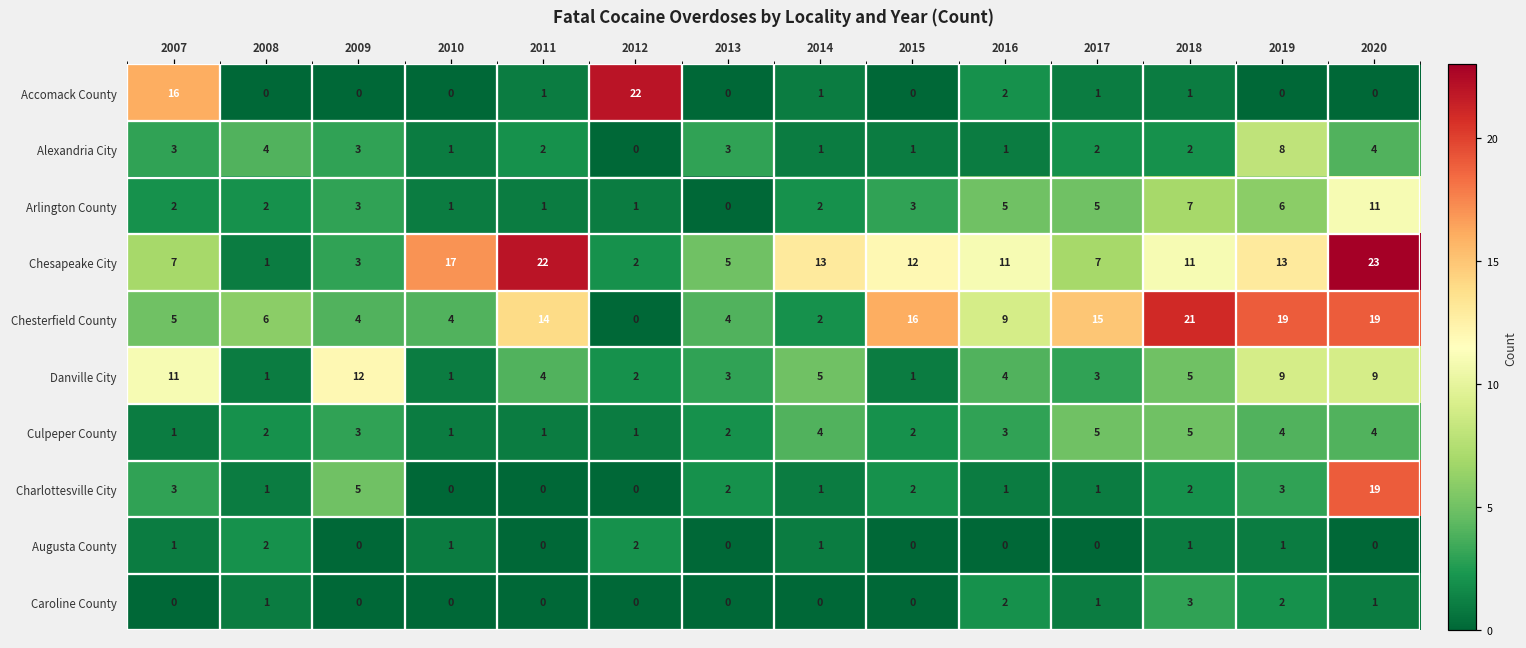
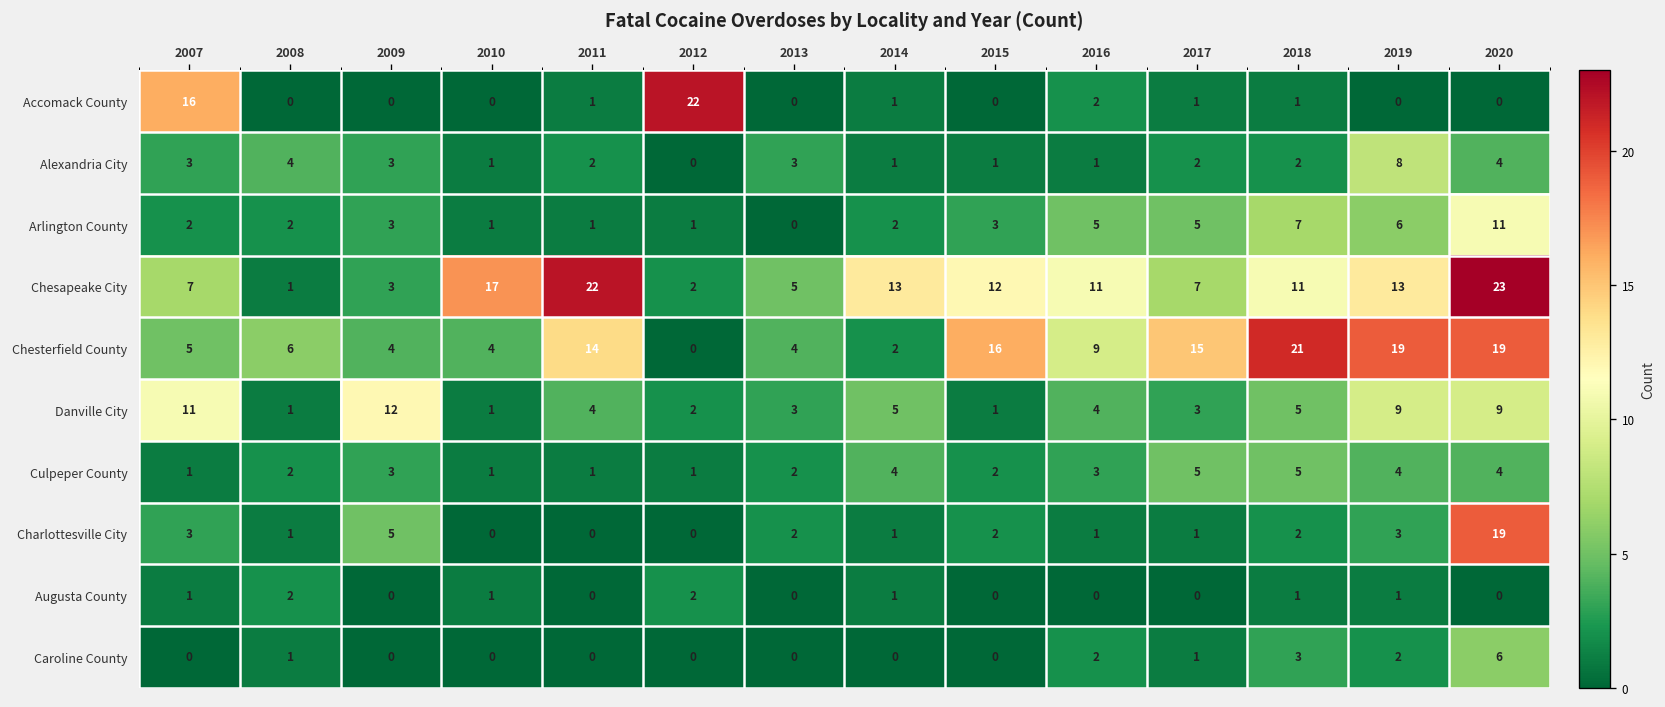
  {
    "Accomack County": {
      "2007": 16,
      "2008": 0,
      "2009": 0,
      "2010": 0,
      "2011": 1,
      "2012": 22,
      "2013": 0,
      "2014": 1,
      "2015": 0,
      "2016": 2,
      "2017": 1,
      "2018": 1,
      "2019": 0,
      "2020": 0
    },
    "Alexandria City": {
      "2007": 3,
      "2008": 4,
      "2009": 3,
      "2010": 1,
      "2011": 2,
      "2012": 0,
      "2013": 3,
      "2014": 1,
      "2015": 1,
      "2016": 1,
      "2017": 2,
      "2018": 2,
      "2019": 8,
      "2020": 4
    },
    "Arlington County": {
      "2007": 2,
      "2008": 2,
      "2009": 3,
      "2010": 1,
      "2011": 1,
      "2012": 1,
      "2013": 0,
      "2014": 2,
      "2015": 3,
      "2016": 5,
      "2017": 5,
      "2018": 7,
      "2019": 6,
      "2020": 11
    },
    "Chesapeake City": {
      "2007": 7,
      "2008": 1,
      "2009": 3,
      "2010": 17,
      "2011": 22,
      "2012": 2,
      "2013": 5,
      "2014": 13,
      "2015": 12,
      "2016": 11,
      "2017": 7,
      "2018": 11,
      "2019": 13,
      "2020": 23
    },
    "Chesterfield County": {
      "2007": 5,
      "2008": 6,
      "2009": 4,
      "2010": 4,
      "2011": 14,
      "2012": 0,
      "2013": 4,
      "2014": 2,
      "2015": 16,
      "2016": 9,
      "2017": 15,
      "2018": 21,
      "2019": 19,
      "2020": 19
    },
    "Danville City": {
      "2007": 11,
      "2008": 1,
      "2009": 12,
      "2010": 1,
      "2011": 4,
      "2012": 2,
      "2013": 3,
      "2014": 5,
      "2015": 1,
      "2016": 4,
      "2017": 3,
      "2018": 5,
      "2019": 9,
      "2020": 9
    },
    "Culpeper County": {
      "2007": 1,
      "2008": 2,
      "2009": 3,
      "2010": 1,
      "2011": 1,
      "2012": 1,
      "2013": 2,
      "2014": 4,
      "2015": 2,
      "2016": 3,
      "2017": 5,
      "2018": 5,
      "2019": 4,
      "2020": 4
    },
    "Charlottesville City": {
      "2007": 3,
      "2008": 1,
      "2009": 5,
      "2010": 0,
      "2011": 0,
      "2012": 0,
      "2013": 2,
      "2014": 1,
      "2015": 2,
      "2016": 1,
      "2017": 1,
      "2018": 2,
      "2019": 3,
      "2020": 19
    },
    "Augusta County": {
      "2007": 1,
      "2008": 2,
      "2009": 0,
      "2010": 1,
      "2011": 0,
      "2012": 2,
      "2013": 0,
      "2014": 1,
      "2015": 0,
      "2016": 0,
      "2017": 0,
      "2018": 1,
      "2019": 1,
      "2020": 0
    },
    "Caroline County": {
      "2007": 0,
      "2008": 1,
      "2009": 0,
      "2010": 0,
      "2011": 0,
      "2012": 0,
      "2013": 0,
      "2014": 0,
      "2015": 0,
      "2016": 2,
      "2017": 1,
      "2018": 3,
      "2019": 2,
-     "2020": 1
+     "2020": 6
    }
  }
